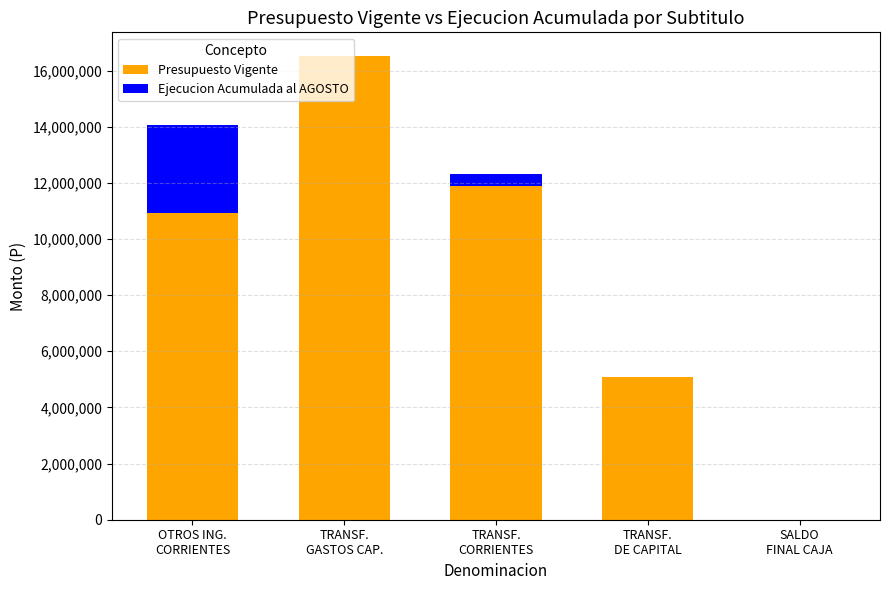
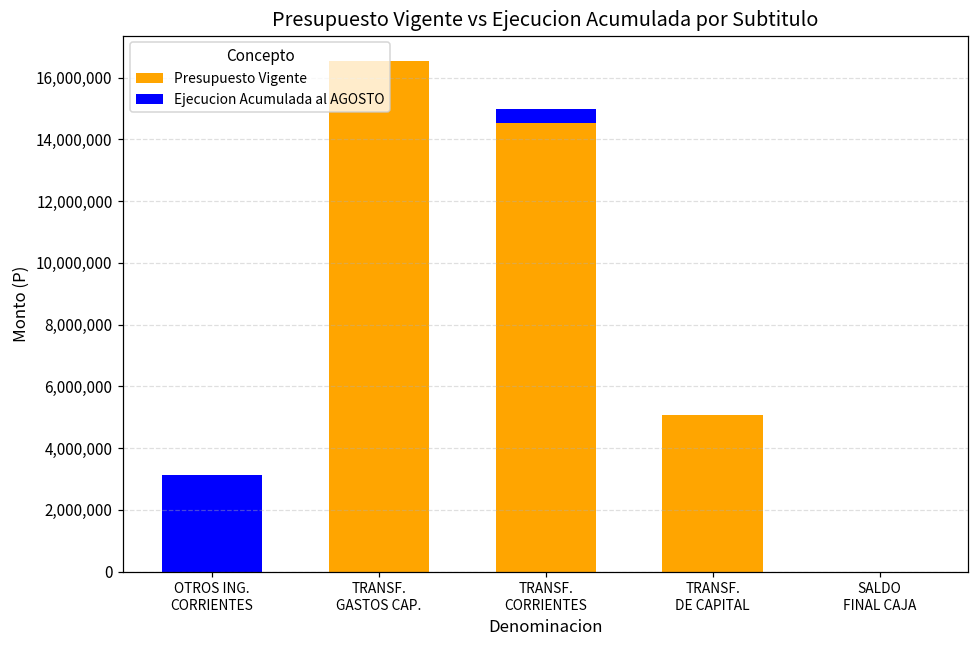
  {
    "Presupuesto Vigente": {
-     "OTROS ING. CORRIENTES": "10,900,000",
-     "TRANSF. CORRIENTES": "11,900,000",
+     "OTROS ING. CORRIENTES": "0",
+     "TRANSF. CORRIENTES": "14,500,000",
      "TRANSF. DE CAPITAL": "5,100,000"
    },
    "Ejecucion Acumulada al AGOSTO": {
      "OTROS ING. CORRIENTES": "3,100,000",
      "TRANSF. CORRIENTES": "400,000",
      "TRANSF. DE CAPITAL": "0",
      "SALDO FINAL CAJA": "0"
    }
  }
